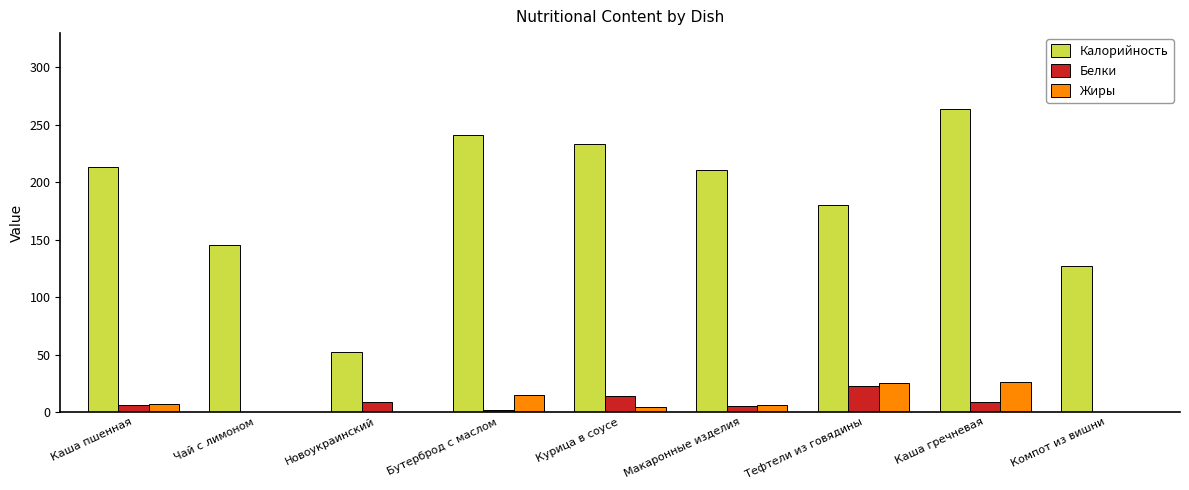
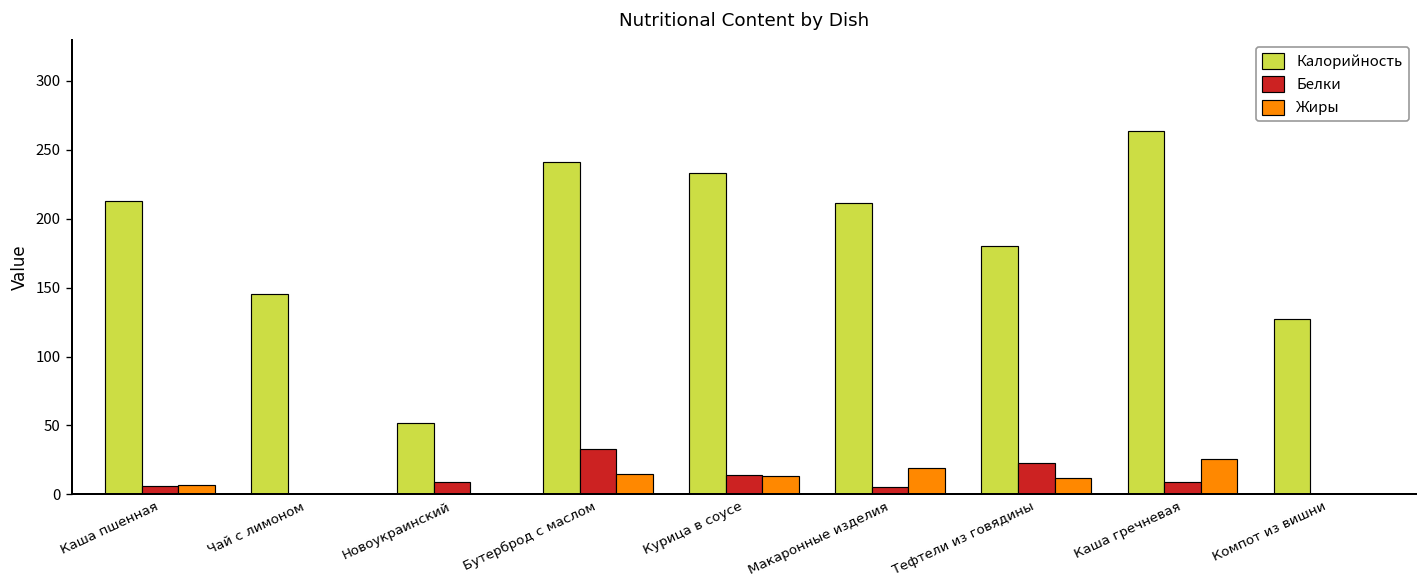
  {
    "Калорийность": {
      "Каша пшенная": 213,
      "Чай с лимоном": 145,
      "Новоукраинский": 52,
      "Бутерброд с маслом": 241,
      "Курица в соусе": 233,
      "Макаронные изделия": 211,
      "Тефтели из говядины": 180,
      "Каша гречневая": 264,
      "Компот из вишни": 127
    },
    "Белки": {
      "Каша пшенная": 6,
      "Чай с лимоном": 0,
      "Новоукраинский": 9,
-     "Бутерброд с маслом": 2,
+     "Бутерброд с маслом": 33,
      "Курица в соусе": 14,
      "Макаронные изделия": 5,
      "Тефтели из говядины": 23,
      "Каша гречневая": 9,
      "Компот из вишни": 0
    },
    "Жиры": {
      "Каша пшенная": 7,
      "Чай с лимоном": 0,
      "Бутерброд с маслом": 15,
-     "Курица в соусе": 4,
-     "Макаронные изделия": 6,
-     "Тефтели из говядины": 25,
+     "Курица в соусе": 13,
+     "Макаронные изделия": 19,
+     "Тефтели из говядины": 12,
      "Каша гречневая": 26,
      "Компот из вишни": 0
    }
  }
